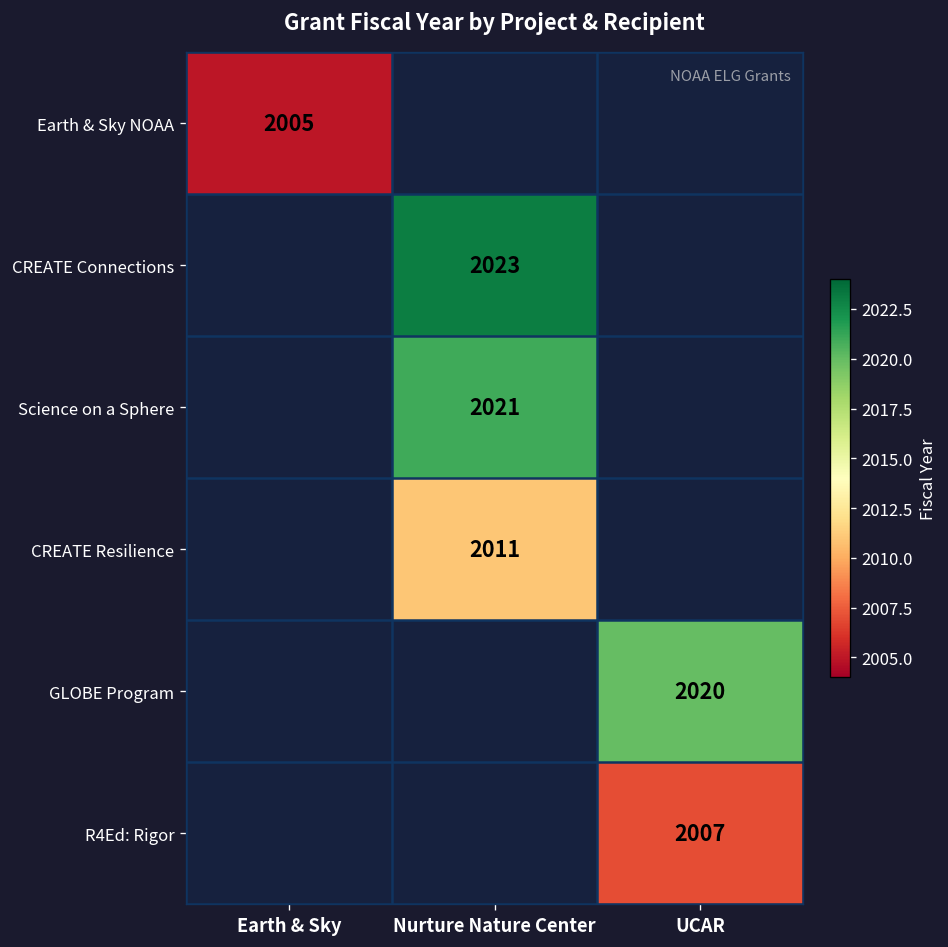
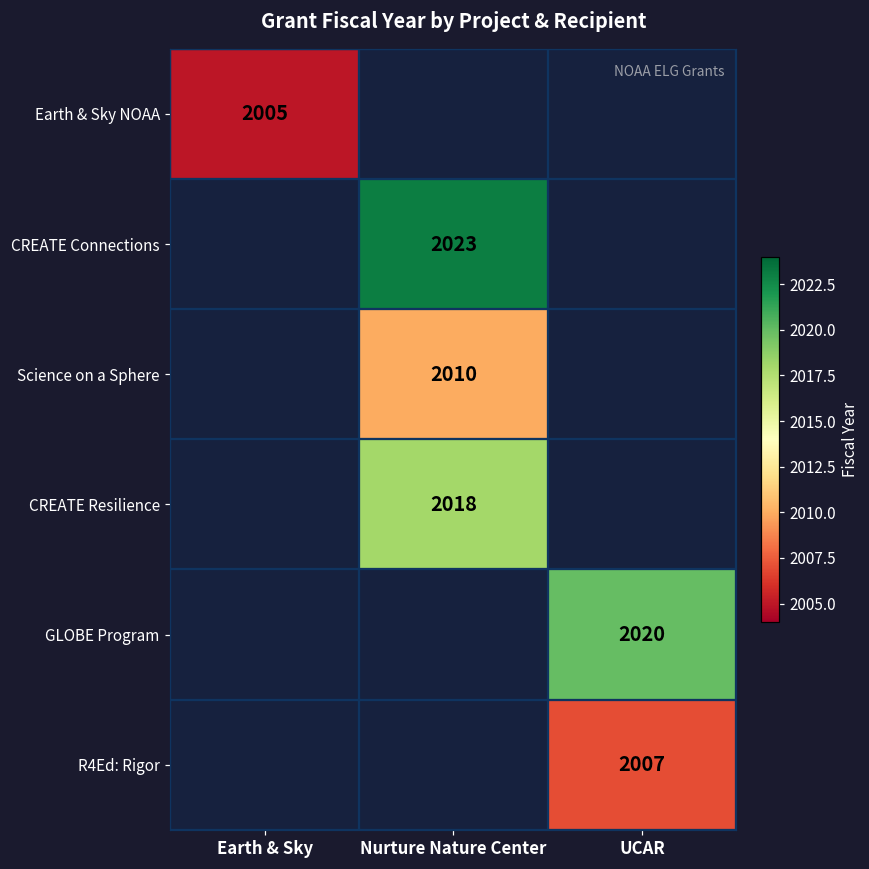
  {
    "Earth & Sky NOAA": {
      "Earth & Sky": 2005
    },
    "CREATE Connections": {
      "Nurture Nature Center": 2023
    },
    "Science on a Sphere": {
-     "Nurture Nature Center": 2021
+     "Nurture Nature Center": 2010
    },
    "CREATE Resilience": {
-     "Nurture Nature Center": 2011
+     "Nurture Nature Center": 2018
    },
    "GLOBE Program": {
      "UCAR": 2020
    },
    "R4Ed: Rigor": {
      "UCAR": 2007
    }
  }
